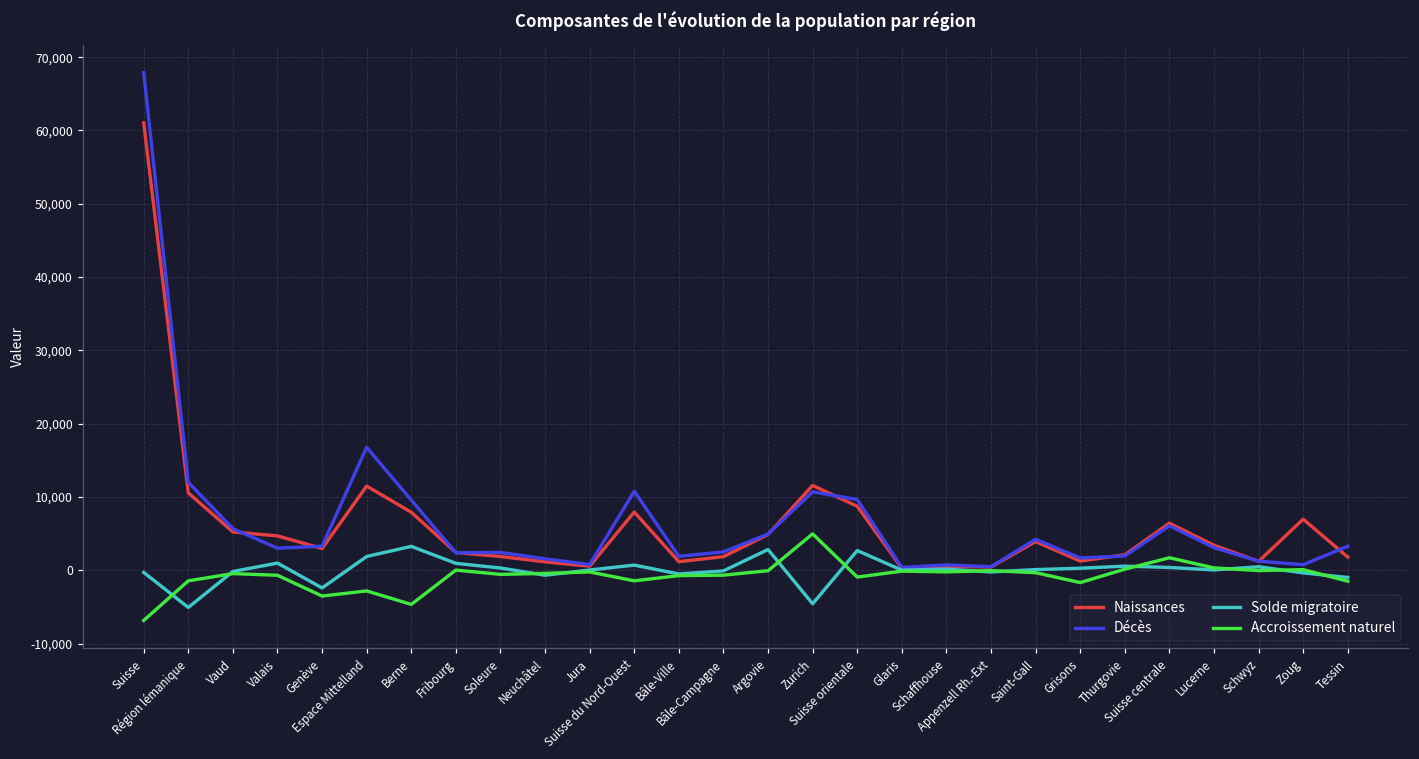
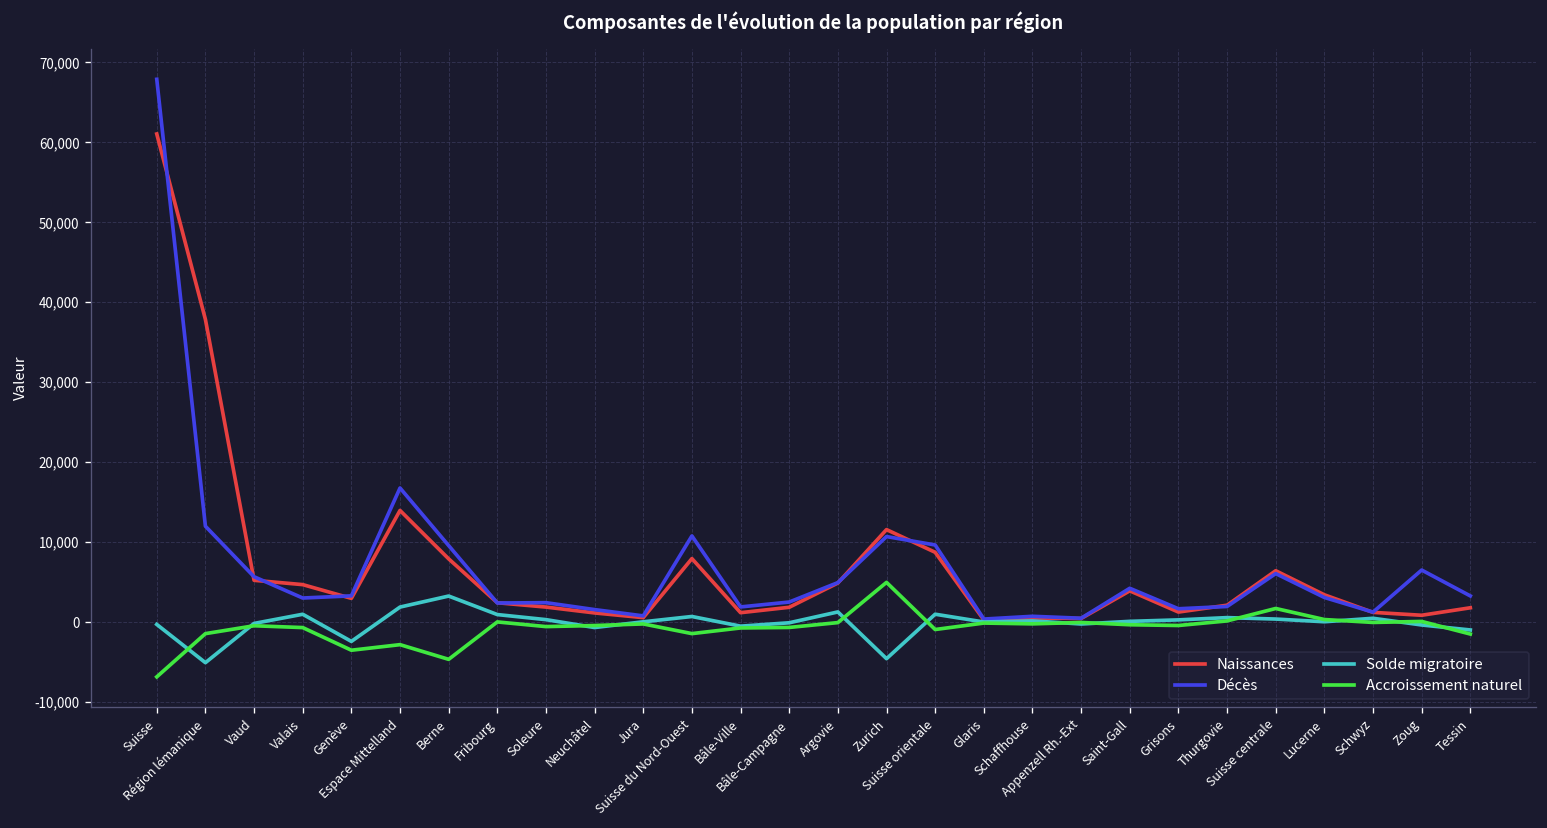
  {
    "Naissances": {
      "Suisse": "61,000",
-     "Région lémanique": "11,000",
+     "Région lémanique": "38,000",
      "Vaud": "5,000",
      "Valais": "5,000",
-     "Espace Mittelland": "11,000",
+     "Espace Mittelland": "14,000",
      "Berne": "8,000",
      "Soleure": "2,000",
      "Neuchâtel": "1,000",
      "Suisse du Nord-Ouest": "8,000",
      "Bâle-Ville": "1,000",
      "Bâle-Campagne": "2,000",
      "Zurich": "12,000",
      "Suisse orientale": "9,000",
      "Grisons": "1,000",
-     "Zoug": "7,000",
+     "Zoug": "1,000",
      "Tessin": "2,000"
    },
    "Décès": {
      "Suisse": "68,000",
      "Région lémanique": "12,000",
      "Vaud": "6,000",
      "Valais": "3,000",
      "Espace Mittelland": "17,000",
      "Berne": "10,000",
      "Soleure": "2,000",
      "Neuchâtel": "2,000",
      "Suisse du Nord-Ouest": "11,000",
      "Bâle-Ville": "2,000",
      "Bâle-Campagne": "3,000",
      "Zurich": "11,000",
      "Suisse orientale": "10,000",
      "Grisons": "2,000",
-     "Zoug": "1,000",
+     "Zoug": "7,000",
      "Tessin": "3,000"
    },
    "Solde migratoire": {
      "Suisse": "0",
      "Région lémanique": "-5,000",
      "Valais": "1,000",
      "Genève": "-2,000",
      "Espace Mittelland": "2,000",
      "Berne": "3,000",
      "Fribourg": "1,000",
      "Soleure": "0",
      "Suisse du Nord-Ouest": "1,000",
      "Bâle-Campagne": "0",
-     "Argovie": "3,000",
+     "Argovie": "1,000",
      "Zurich": "-5,000",
-     "Suisse orientale": "3,000",
+     "Suisse orientale": "1,000",
      "Saint-Gall": "0",
      "Grisons": "0",
      "Thurgovie": "1,000",
      "Suisse centrale": "0",
      "Schwyz": "0",
      "Zoug": "0",
      "Tessin": "-1,000"
    },
    "Accroissement naturel": {
      "Suisse": "-7,000",
      "Région lémanique": "-1,000",
      "Valais": "-1,000",
      "Genève": "-4,000",
      "Espace Mittelland": "-3,000",
      "Berne": "-5,000",
      "Fribourg": "0",
      "Soleure": "-1,000",
      "Suisse du Nord-Ouest": "-1,000",
      "Bâle-Campagne": "-1,000",
      "Argovie": "0",
      "Zurich": "5,000",
      "Suisse orientale": "-1,000",
      "Saint-Gall": "0",
-     "Grisons": "-2,000",
+     "Grisons": "0",
      "Thurgovie": "0",
      "Suisse centrale": "2,000",
      "Schwyz": "0",
      "Zoug": "0",
      "Tessin": "-1,000"
    }
  }
